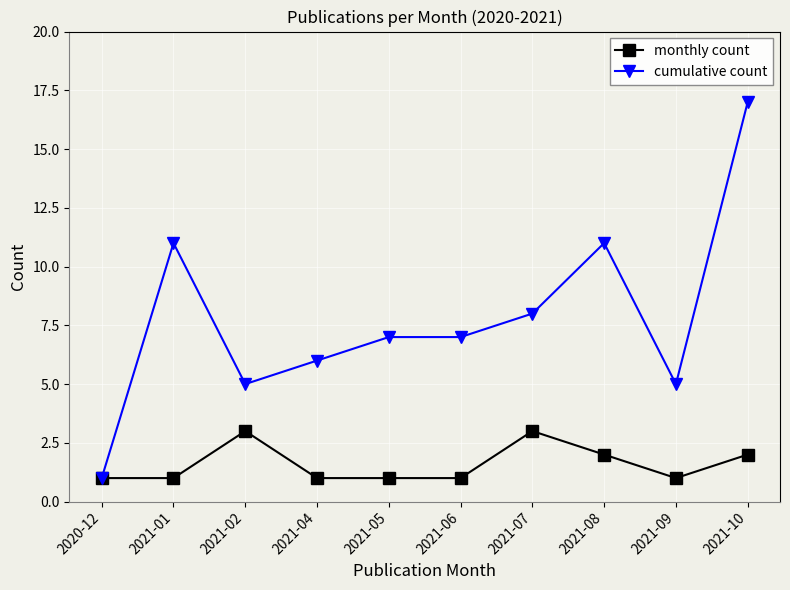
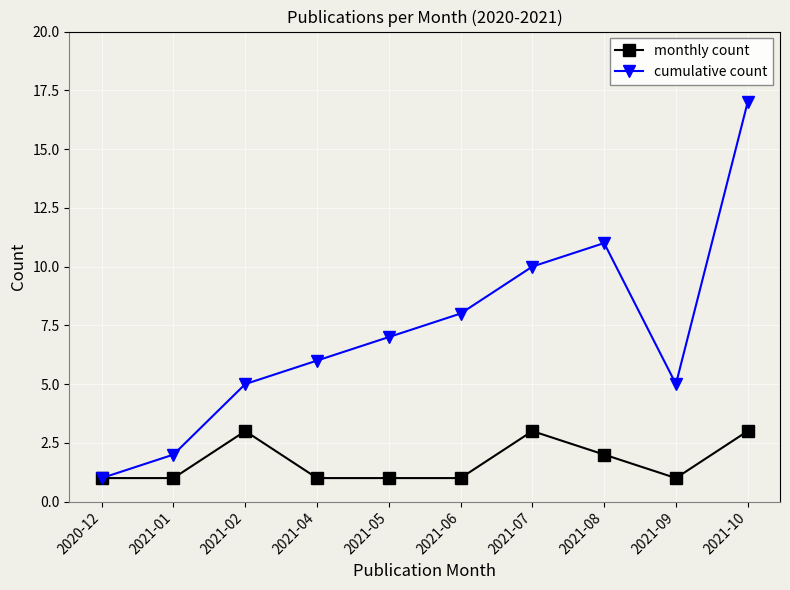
  {
    "monthly count": {
      "2021-01": 1,
      "2021-02": 3,
      "2021-04": 1,
      "2021-05": 1,
      "2021-06": 1,
      "2021-07": 3,
      "2021-08": 2,
      "2021-09": 1,
-     "2021-10": 2
+     "2021-10": 3
    },
    "cumulative count": {
-     "2021-01": 11,
+     "2021-01": 2,
      "2021-02": 5,
      "2021-04": 6,
      "2021-05": 7,
-     "2021-06": 7,
-     "2021-07": 8,
+     "2021-06": 8,
+     "2021-07": 10,
      "2021-08": 11,
      "2021-09": 5,
      "2021-10": 17
    }
  }
